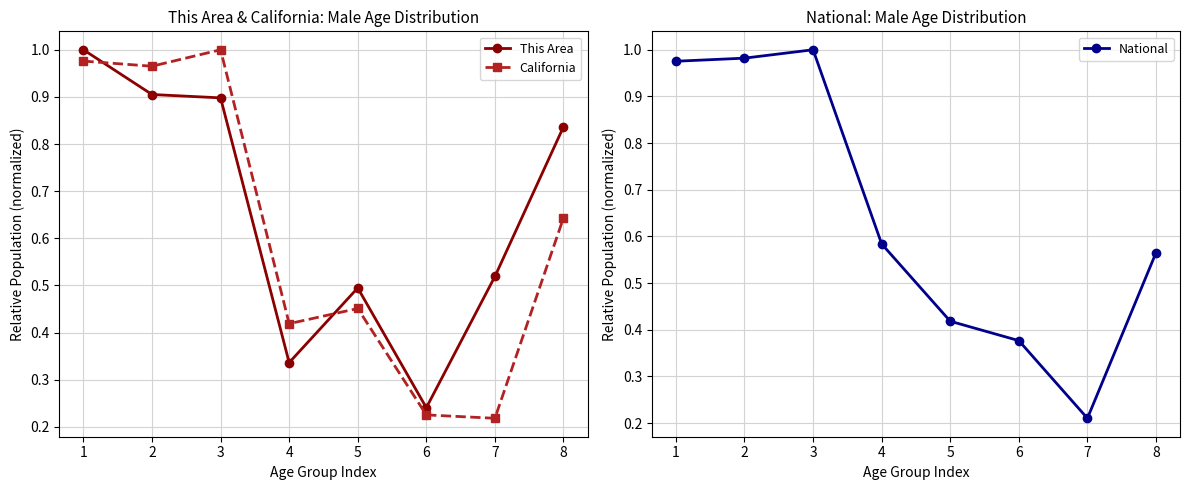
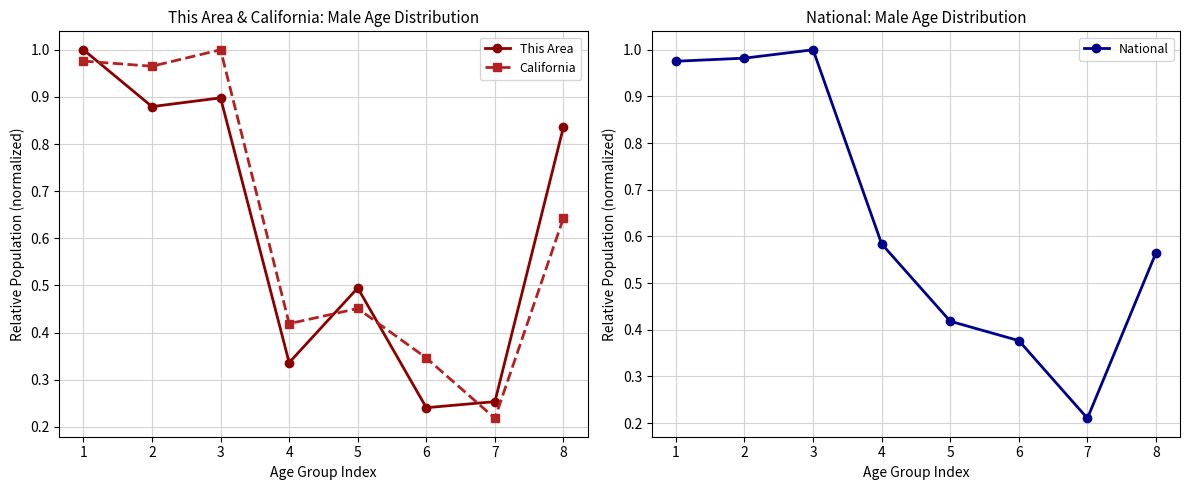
  {
    "This Area & California: Male Age Distribution": {
      "This Area": {
        "1": 1.00,
-       "2": 0.91,
+       "2": 0.88,
        "3": 0.90,
        "4": 0.34,
        "5": 0.49,
        "6": 0.24,
-       "7": 0.52,
+       "7": 0.25,
        "8": 0.84
      },
      "California": {
        "1": 0.98,
        "2": 0.97,
        "3": 1.00,
        "4": 0.42,
        "5": 0.45,
-       "6": 0.23,
+       "6": 0.35,
        "7": 0.22,
        "8": 0.64
      }
    },
    "National: Male Age Distribution": {
      "1": 0.98,
      "2": 0.98,
      "3": 1.00,
      "4": 0.58,
      "5": 0.42,
      "6": 0.38,
      "7": 0.21,
      "8": 0.56
    }
  }
